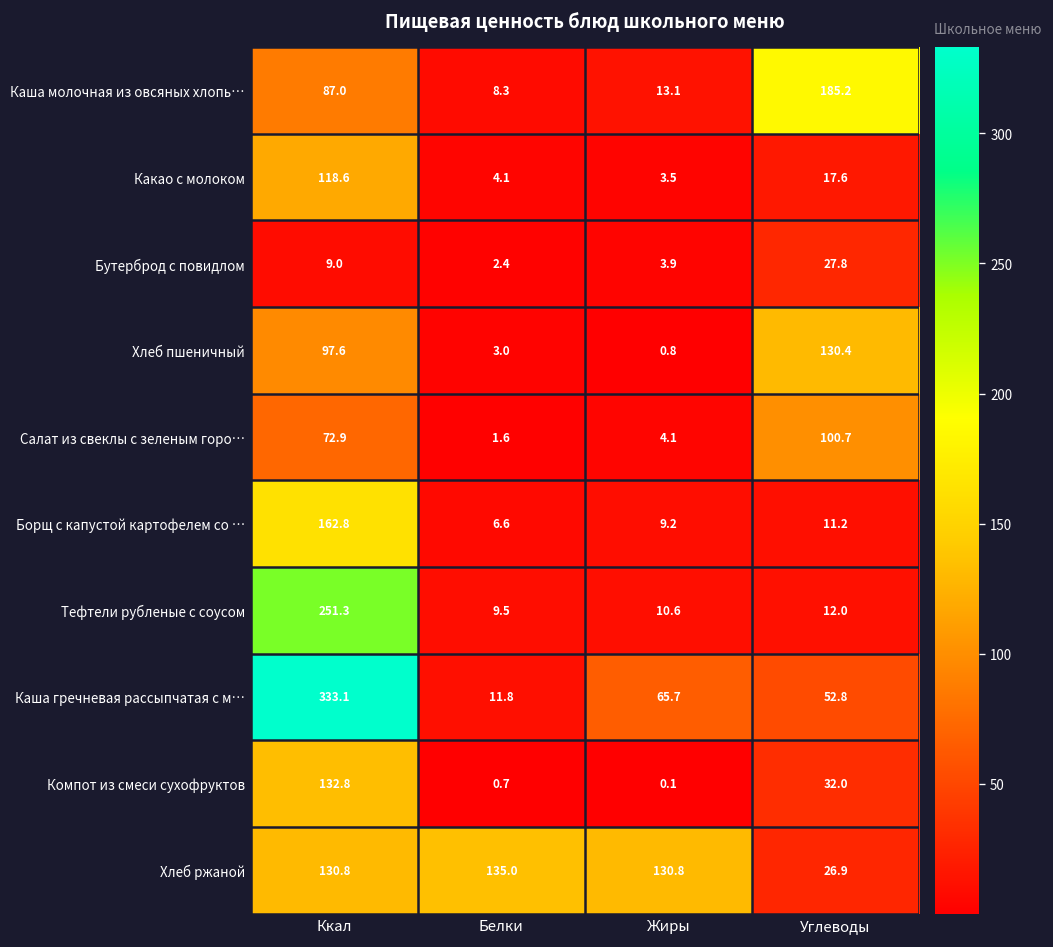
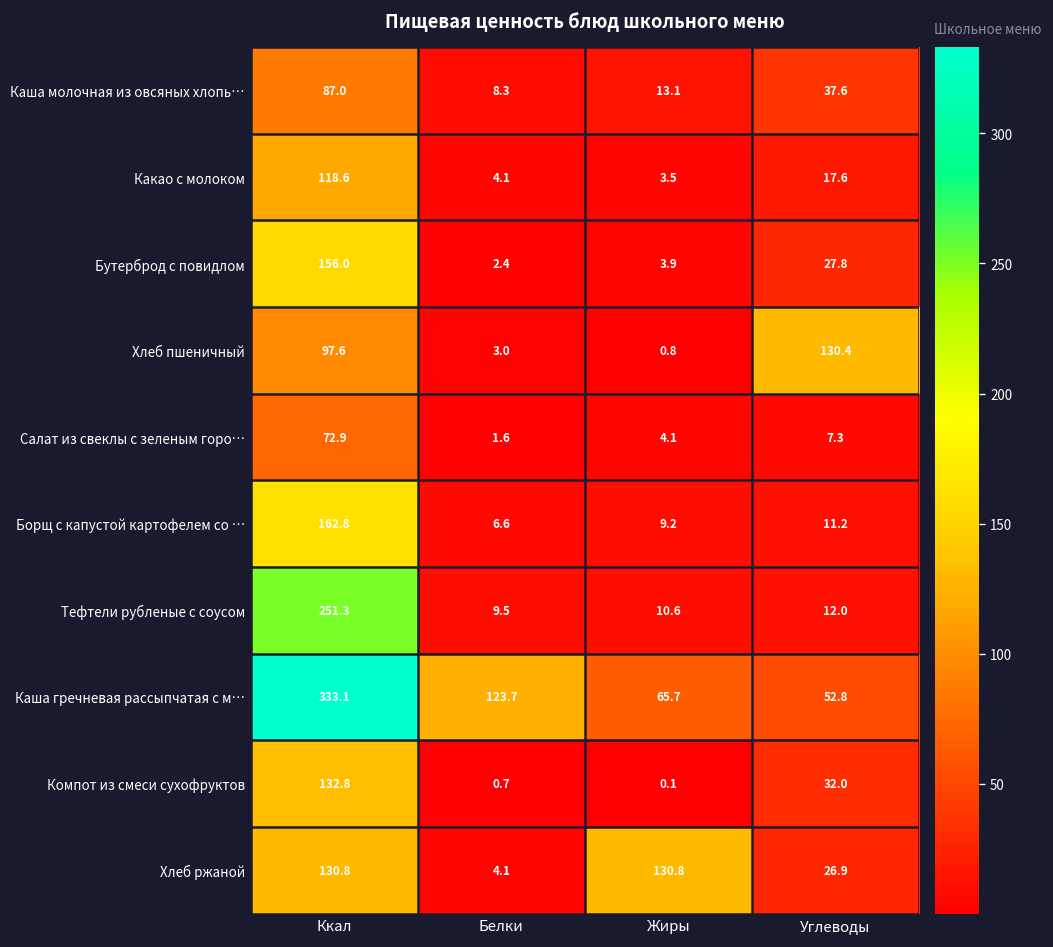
  {
    "Каша молочная из овсяных хлопь…": {
      "Ккал": 87.0,
      "Белки": 8.3,
      "Жиры": 13.1,
-     "Углеводы": 185.2
+     "Углеводы": 37.6
    },
    "Какао с молоком": {
      "Ккал": 118.6,
      "Белки": 4.1,
      "Жиры": 3.5,
      "Углеводы": 17.6
    },
    "Бутерброд с повидлом": {
-     "Ккал": 9.0,
+     "Ккал": 156.0,
      "Белки": 2.4,
      "Жиры": 3.9,
      "Углеводы": 27.8
    },
    "Хлеб пшеничный": {
      "Ккал": 97.6,
      "Белки": 3.0,
      "Жиры": 0.8,
      "Углеводы": 130.4
    },
    "Салат из свеклы с зеленым горо…": {
      "Ккал": 72.9,
      "Белки": 1.6,
      "Жиры": 4.1,
-     "Углеводы": 100.7
+     "Углеводы": 7.3
    },
    "Борщ с капустой картофелем со …": {
      "Ккал": 162.8,
      "Белки": 6.6,
      "Жиры": 9.2,
      "Углеводы": 11.2
    },
    "Тефтели рубленые с соусом": {
      "Ккал": 251.3,
      "Белки": 9.5,
      "Жиры": 10.6,
      "Углеводы": 12.0
    },
    "Каша гречневая рассыпчатая с м…": {
      "Ккал": 333.1,
-     "Белки": 11.8,
+     "Белки": 123.7,
      "Жиры": 65.7,
      "Углеводы": 52.8
    },
    "Компот из смеси сухофруктов": {
      "Ккал": 132.8,
      "Белки": 0.7,
      "Жиры": 0.1,
      "Углеводы": 32.0
    },
    "Хлеб ржаной": {
      "Ккал": 130.8,
-     "Белки": 135.0,
+     "Белки": 4.1,
      "Жиры": 130.8,
      "Углеводы": 26.9
    }
  }
